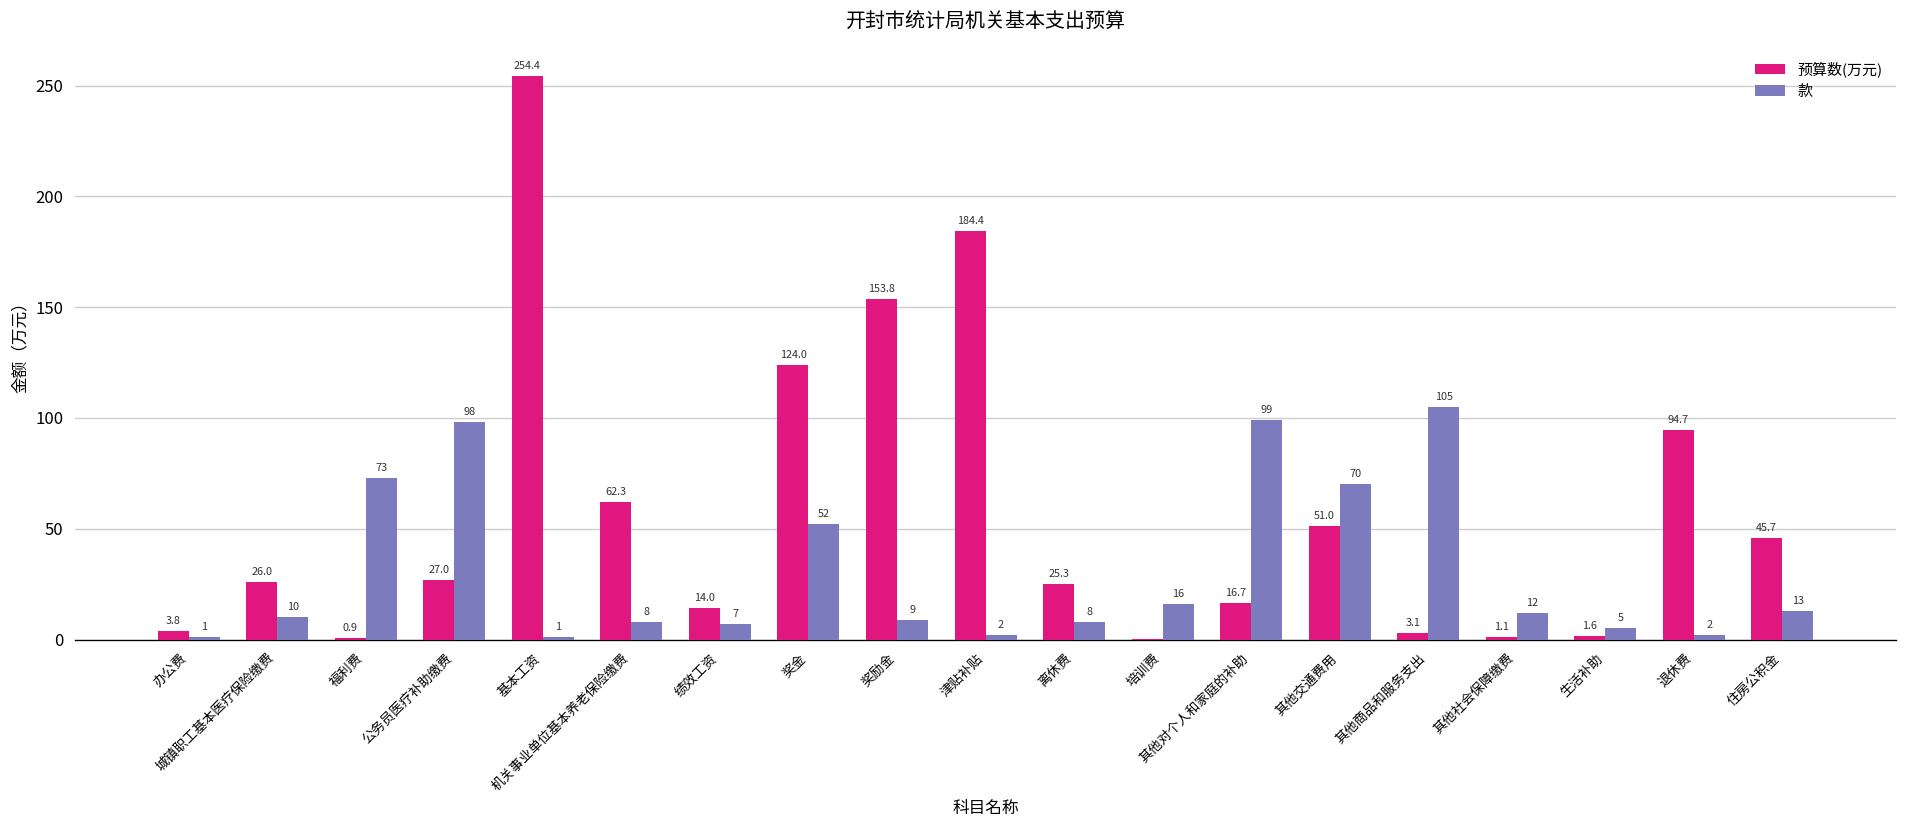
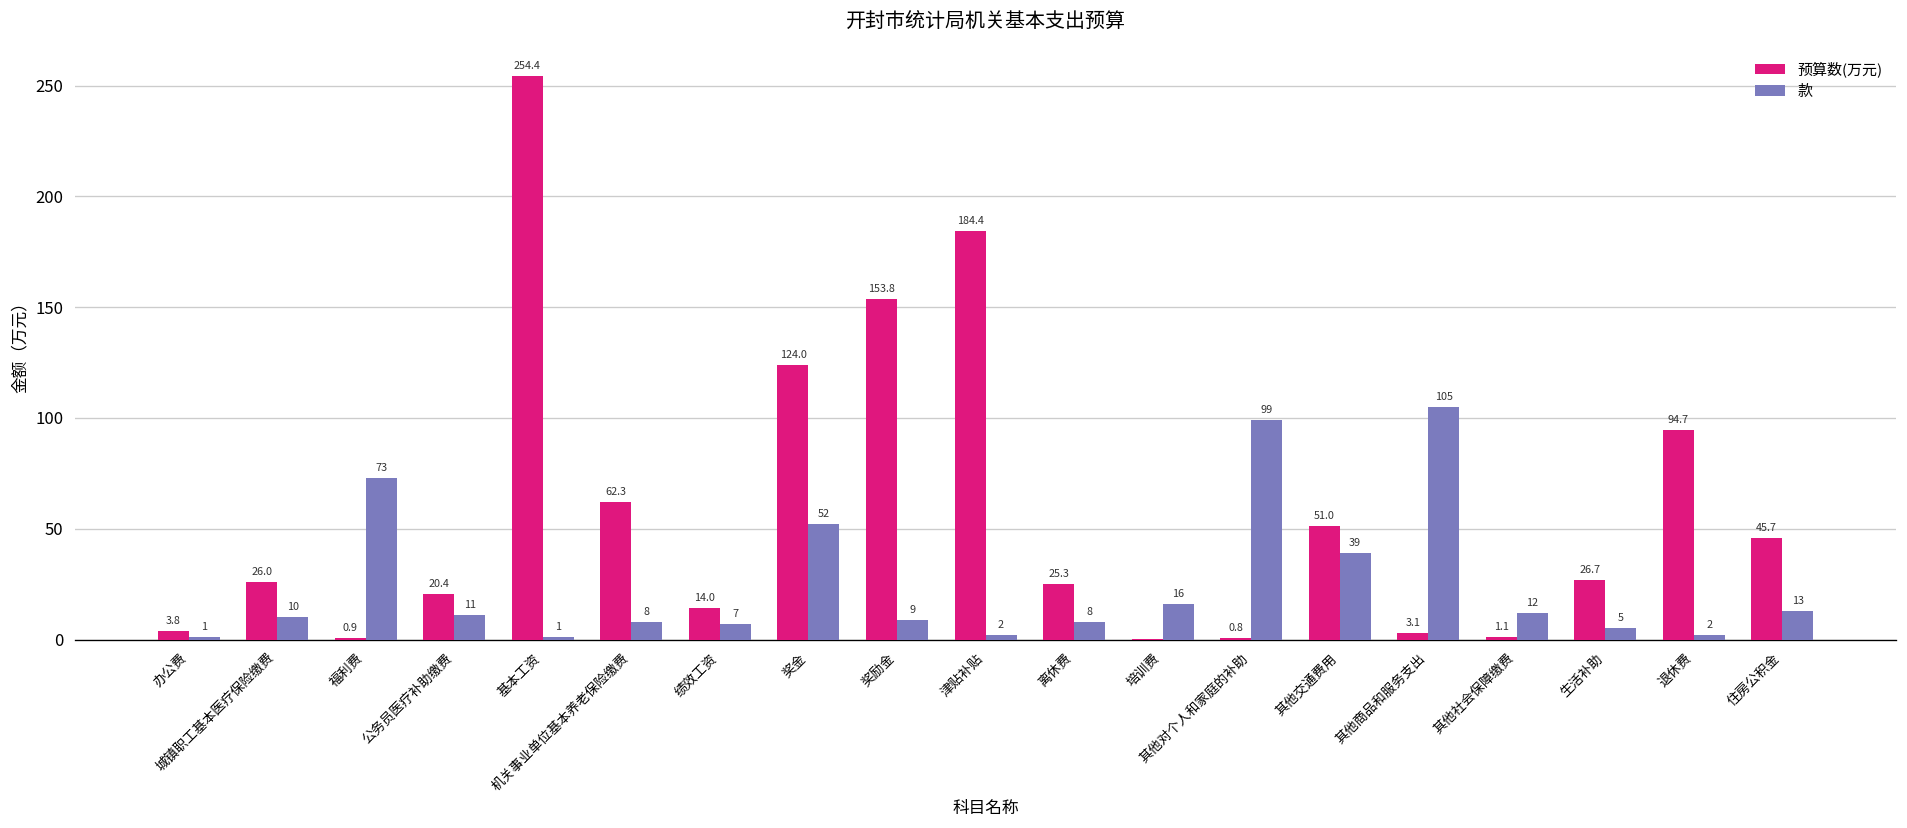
  {
    "预算数(万元)": {
      "办公费": 3.8,
      "城镇职工基本医疗保险缴费": 26.0,
      "福利费": 0.9,
-     "公务员医疗补助缴费": 27.0,
+     "公务员医疗补助缴费": 20.4,
      "基本工资": 254.4,
      "机关事业单位基本养老保险缴费": 62.3,
      "绩效工资": 14.0,
      "奖金": 124.0,
      "奖励金": 153.8,
      "津贴补贴": 184.4,
      "离休费": 25.3,
-     "其他对个人和家庭的补助": 16.7,
+     "其他对个人和家庭的补助": 0.8,
      "其他交通费用": 51.0,
      "其他商品和服务支出": 3.1,
      "其他社会保障缴费": 1.1,
-     "生活补助": 1.6,
+     "生活补助": 26.7,
      "退休费": 94.7,
      "住房公积金": 45.7
    },
    "款": {
      "办公费": 1,
      "城镇职工基本医疗保险缴费": 10,
      "福利费": 73,
-     "公务员医疗补助缴费": 98,
+     "公务员医疗补助缴费": 11,
      "基本工资": 1,
      "机关事业单位基本养老保险缴费": 8,
      "绩效工资": 7,
      "奖金": 52,
      "奖励金": 9,
      "津贴补贴": 2,
      "离休费": 8,
      "培训费": 16,
      "其他对个人和家庭的补助": 99,
-     "其他交通费用": 70,
+     "其他交通费用": 39,
      "其他商品和服务支出": 105,
      "其他社会保障缴费": 12,
      "生活补助": 5,
      "退休费": 2,
      "住房公积金": 13
    }
  }
